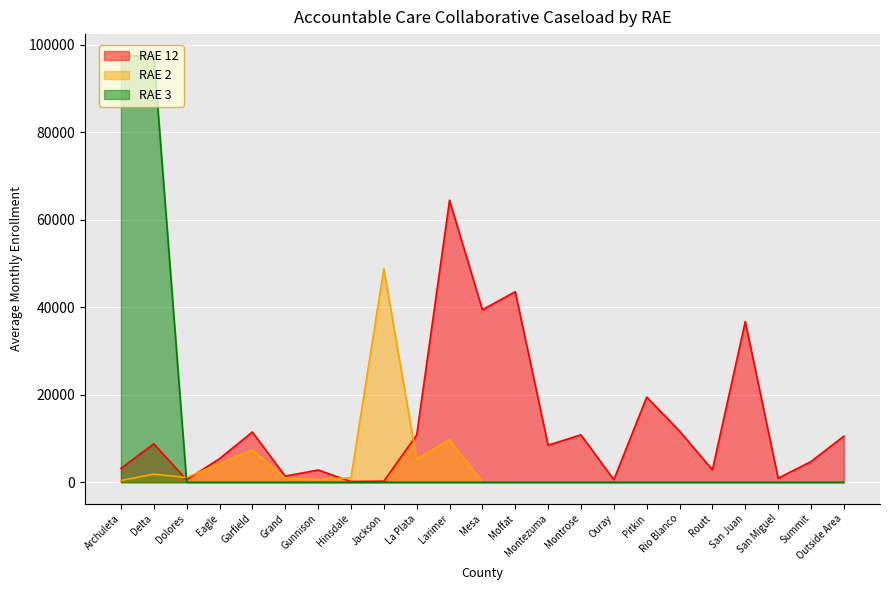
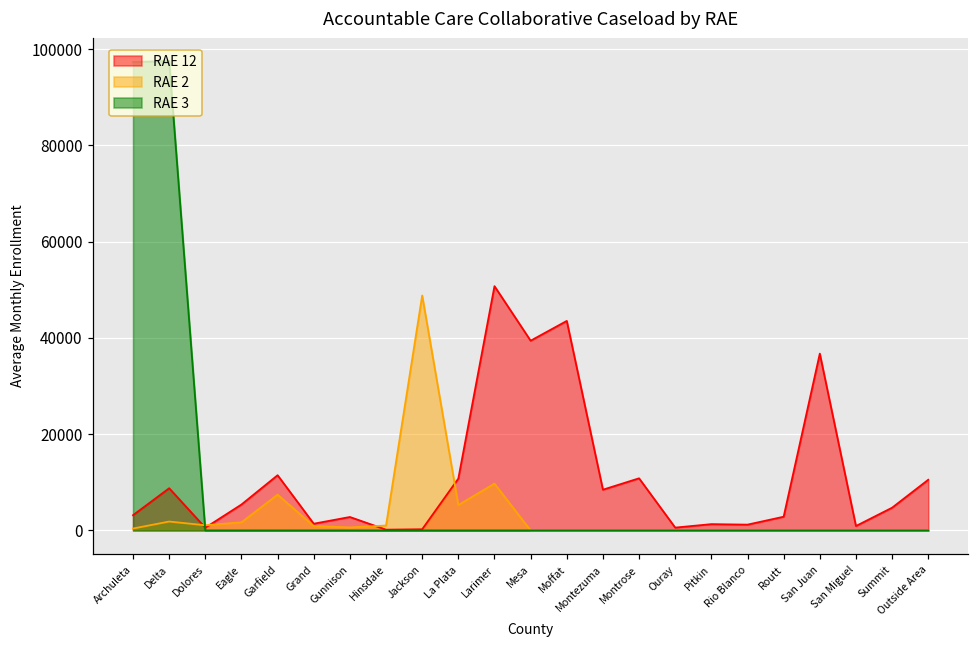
  {
    "RAE 12": {
      "Archuleta": 3000,
      "Delta": 9000,
      "Eagle": 5000,
      "Garfield": 11000,
      "Gunnison": 3000,
      "La Plata": 11000,
-     "Larimer": 64000,
+     "Larimer": 51000,
      "Mesa": 39000,
      "Moffat": 44000,
      "Montezuma": 8000,
      "Montrose": 11000,
-     "Pitkin": 19000,
-     "Rio Blanco": 12000,
+     "Pitkin": 1000,
+     "Rio Blanco": 1000,
      "Routt": 3000,
      "San Juan": 37000,
      "San Miguel": 1000,
      "Summit": 5000,
      "Outside Area": 11000
    },
    "RAE 2": {
      "Archuleta": 0,
      "Delta": 2000,
-     "Eagle": 4000,
+     "Eagle": 2000,
      "Garfield": 7000,
      "Gunnison": 1000,
      "Hinsdale": 1000,
      "Jackson": 49000,
      "La Plata": 5000,
      "Larimer": 10000
    },
    "RAE 3": {
      "Eagle": 0,
      "Garfield": 0,
      "Grand": 0,
      "Gunnison": 0,
      "La Plata": 0,
      "Larimer": 0
    }
  }
